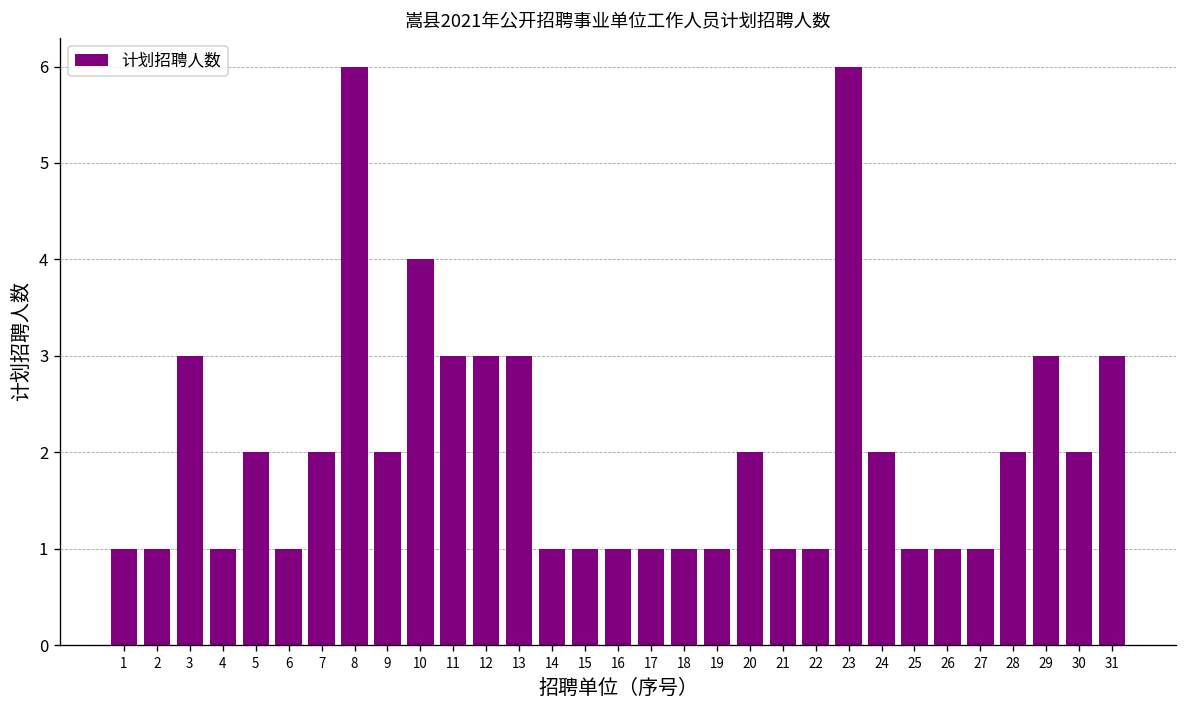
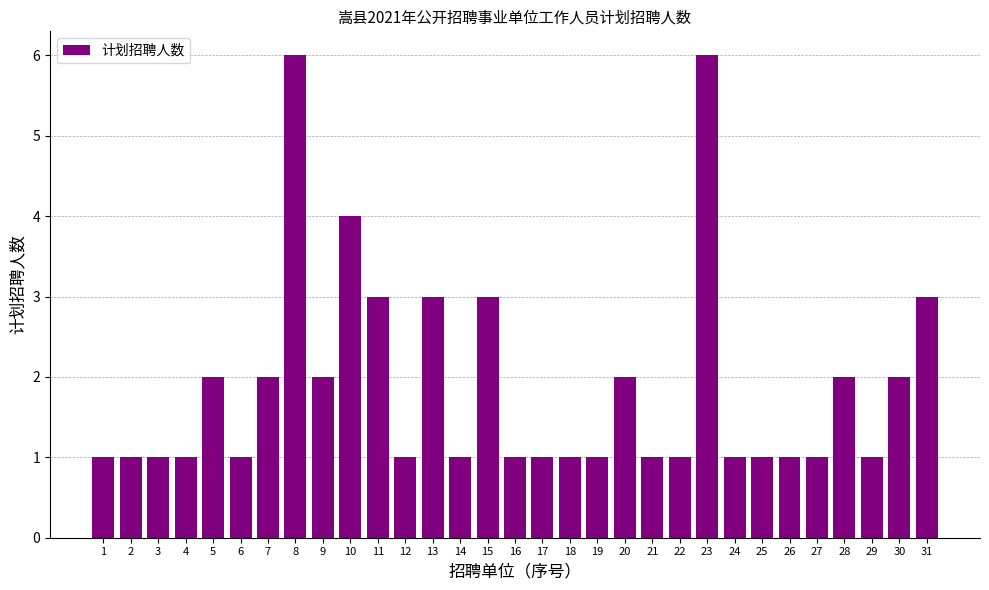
  {
    "1": 1,
    "2": 1,
-   "3": 3,
+   "3": 1,
    "4": 1,
    "5": 2,
    "6": 1,
    "7": 2,
    "8": 6,
    "9": 2,
    "10": 4,
    "11": 3,
-   "12": 3,
+   "12": 1,
    "13": 3,
    "14": 1,
-   "15": 1,
+   "15": 3,
    "16": 1,
    "17": 1,
    "18": 1,
    "19": 1,
    "20": 2,
    "21": 1,
    "22": 1,
    "23": 6,
-   "24": 2,
+   "24": 1,
    "25": 1,
    "26": 1,
    "27": 1,
    "28": 2,
-   "29": 3,
+   "29": 1,
    "30": 2,
    "31": 3
  }
